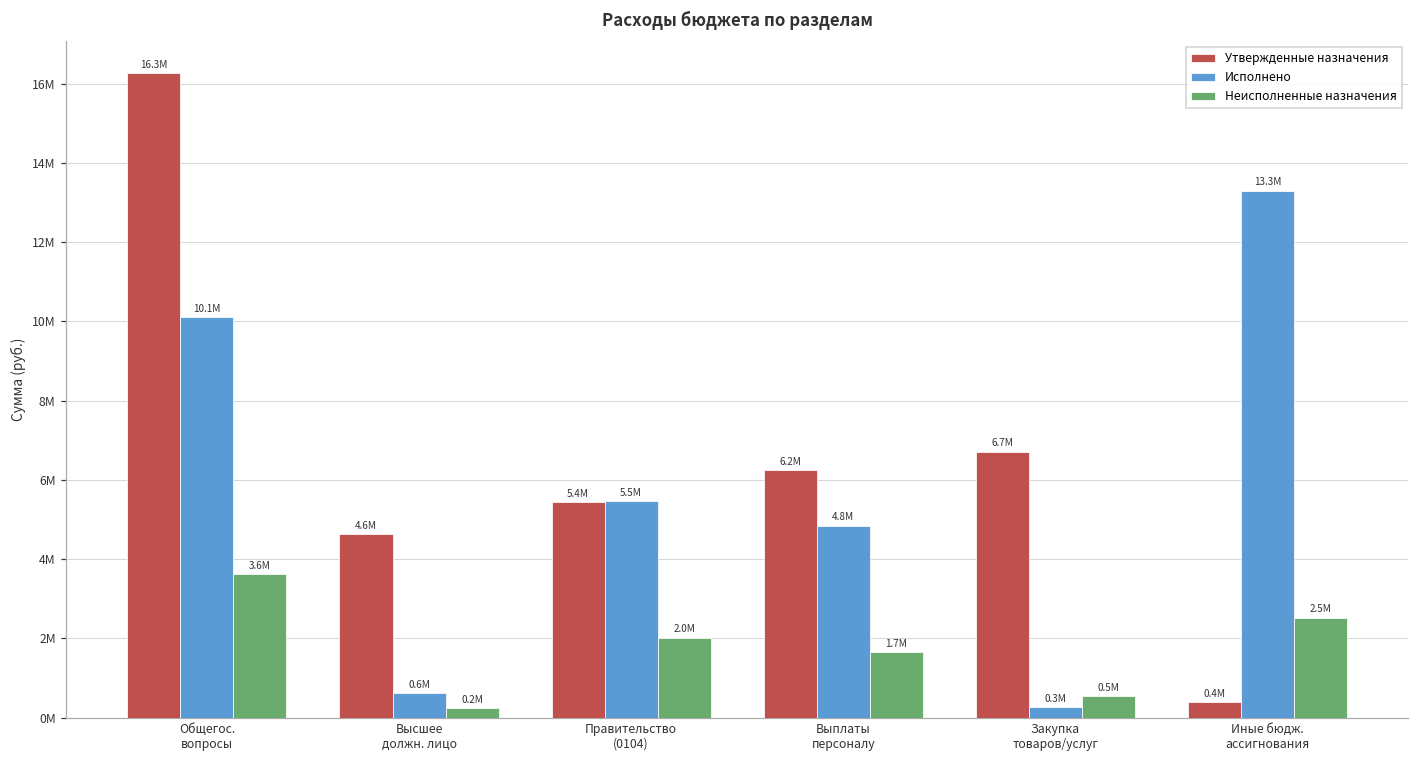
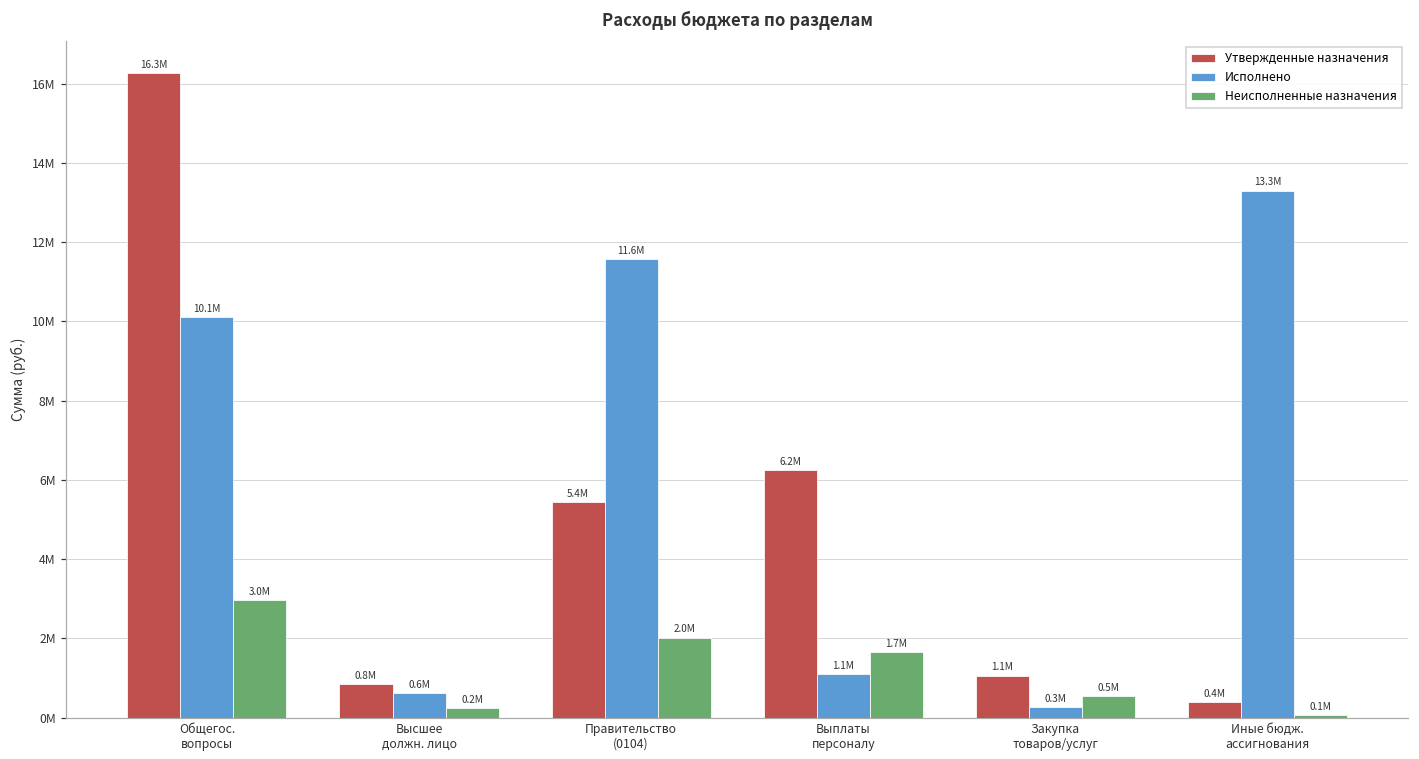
  {
    "Утвержденные назначения": {
      "Общегос. вопросы": "16.3M",
-     "Высшее должн. лицо": "4.6M",
+     "Высшее должн. лицо": "0.8M",
      "Правительство (0104)": "5.4M",
      "Выплаты персоналу": "6.2M",
-     "Закупка товаров/услуг": "6.7M",
+     "Закупка товаров/услуг": "1.1M",
      "Иные бюдж. ассигнования": "0.4M"
    },
    "Исполнено": {
      "Общегос. вопросы": "10.1M",
      "Высшее должн. лицо": "0.6M",
-     "Правительство (0104)": "5.5M",
-     "Выплаты персоналу": "4.8M",
+     "Правительство (0104)": "11.6M",
+     "Выплаты персоналу": "1.1M",
      "Закупка товаров/услуг": "0.3M",
      "Иные бюдж. ассигнования": "13.3M"
    },
    "Неисполненные назначения": {
-     "Общегос. вопросы": "3.6M",
+     "Общегос. вопросы": "3.0M",
      "Высшее должн. лицо": "0.2M",
      "Правительство (0104)": "2.0M",
      "Выплаты персоналу": "1.7M",
      "Закупка товаров/услуг": "0.5M",
-     "Иные бюдж. ассигнования": "2.5M"
+     "Иные бюдж. ассигнования": "0.1M"
    }
  }
